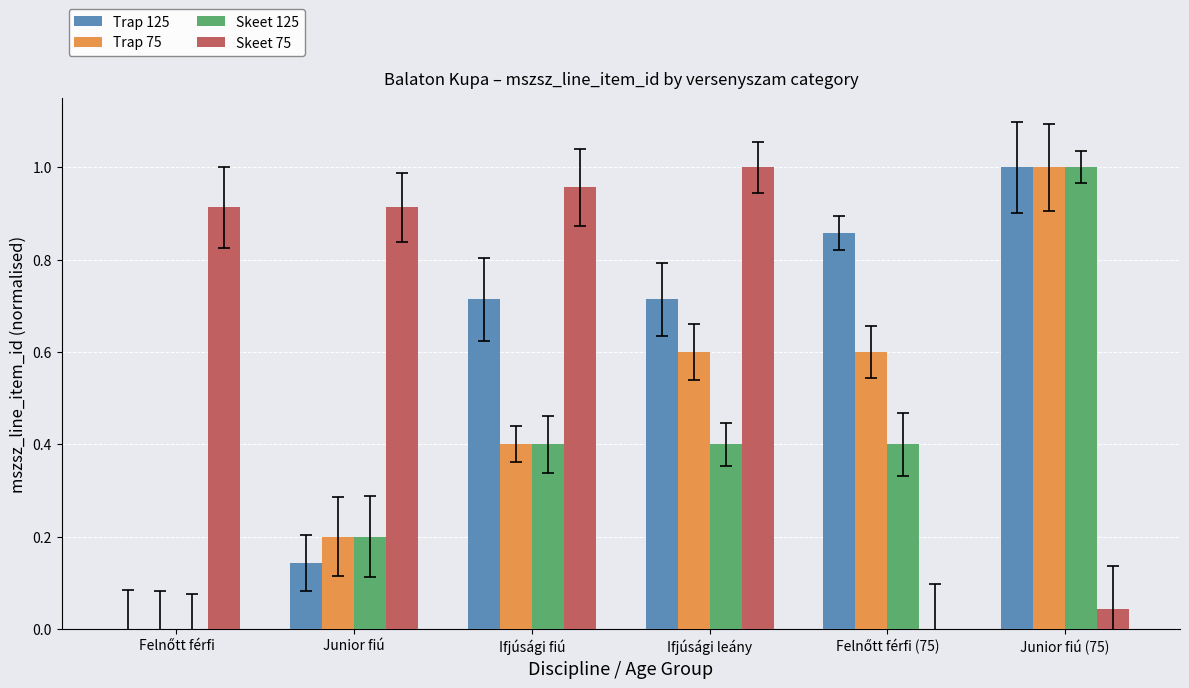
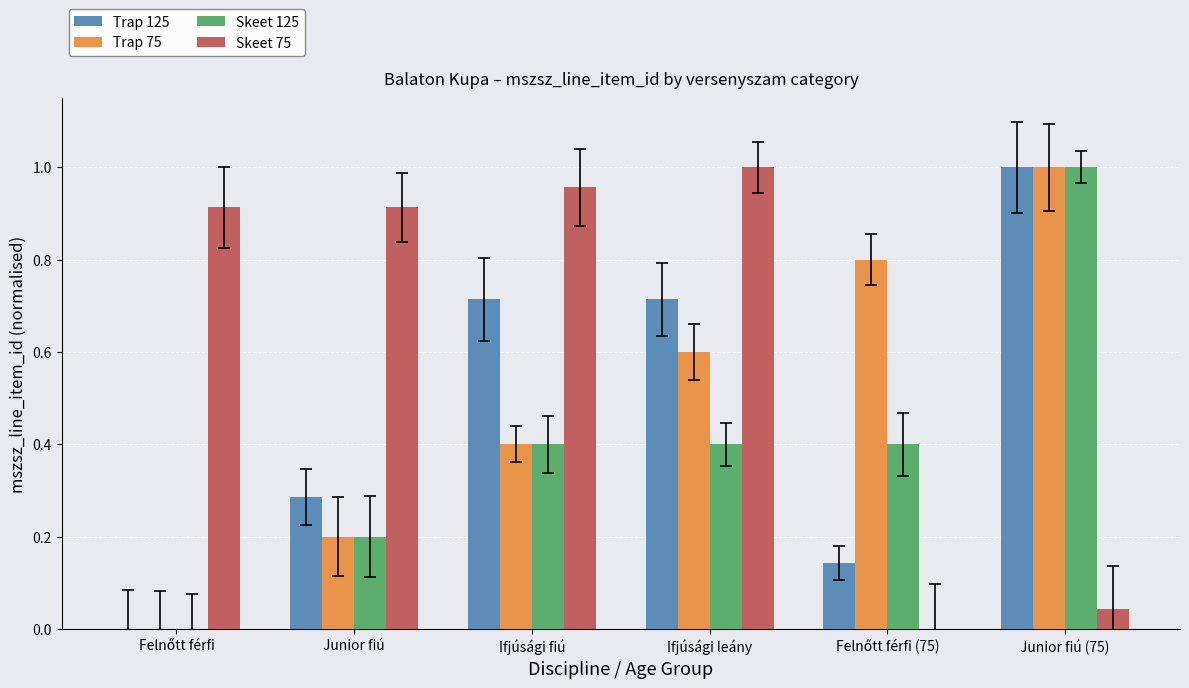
  {
    "Trap 125": {
      "Felnőtt férfi": 0.00,
-     "Junior fiú": 0.14,
+     "Junior fiú": 0.29,
      "Ifjúsági fiú": 0.71,
      "Ifjúsági leány": 0.71,
-     "Felnőtt férfi (75)": 0.86,
+     "Felnőtt férfi (75)": 0.14,
      "Junior fiú (75)": 1.00
    },
    "Trap 75": {
      "Felnőtt férfi": 0.00,
      "Junior fiú": 0.20,
      "Ifjúsági fiú": 0.40,
      "Ifjúsági leány": 0.60,
-     "Felnőtt férfi (75)": 0.60,
+     "Felnőtt férfi (75)": 0.80,
      "Junior fiú (75)": 1.00
    },
    "Skeet 125": {
      "Felnőtt férfi": 0.00,
      "Junior fiú": 0.20,
      "Ifjúsági fiú": 0.40,
      "Ifjúsági leány": 0.40,
      "Felnőtt férfi (75)": 0.40,
      "Junior fiú (75)": 1.00
    },
    "Skeet 75": {
      "Felnőtt férfi": 0.91,
      "Junior fiú": 0.91,
      "Ifjúsági fiú": 0.96,
      "Ifjúsági leány": 1.00,
      "Felnőtt férfi (75)": 0.00,
      "Junior fiú (75)": 0.04
    }
  }
